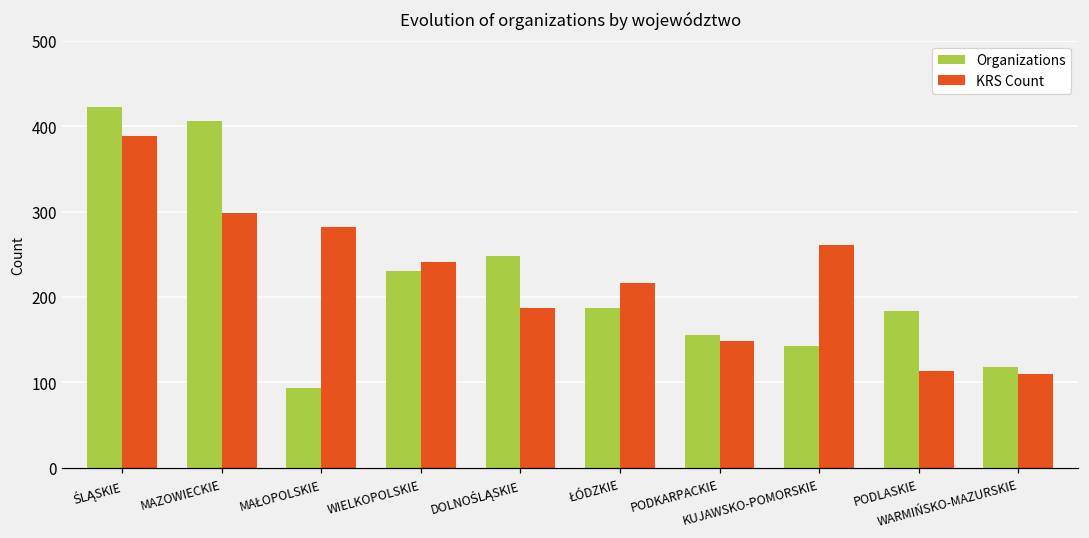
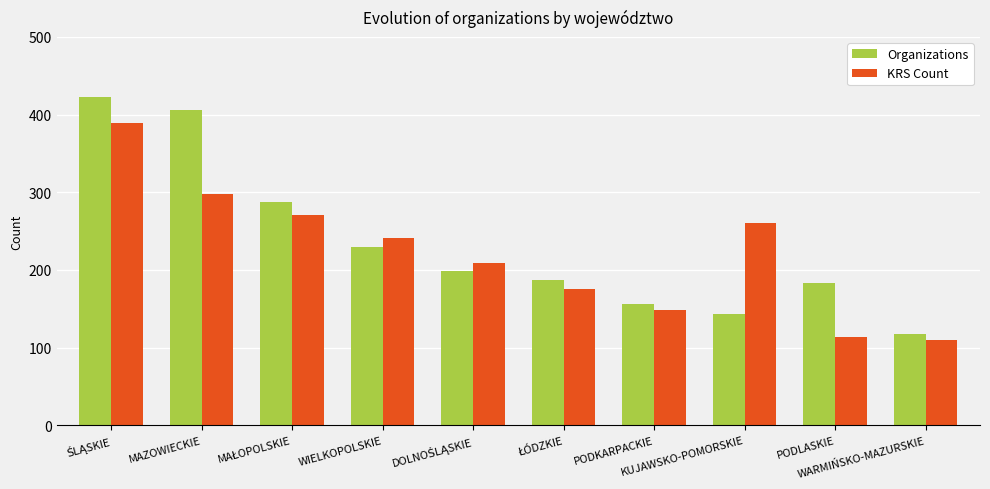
  {
    "Organizations": {
      "ŚLĄSKIE": 420,
      "MAZOWIECKIE": 410,
-     "MAŁOPOLSKIE": 90,
+     "MAŁOPOLSKIE": 290,
      "WIELKOPOLSKIE": 230,
-     "DOLNOŚLĄSKIE": 250,
+     "DOLNOŚLĄSKIE": 200,
      "ŁÓDZKIE": 190,
      "PODKARPACKIE": 160,
      "KUJAWSKO-POMORSKIE": 140,
      "PODLASKIE": 180,
      "WARMIŃSKO-MAZURSKIE": 120
    },
    "KRS Count": {
      "ŚLĄSKIE": 390,
      "MAZOWIECKIE": 300,
-     "MAŁOPOLSKIE": 280,
+     "MAŁOPOLSKIE": 270,
      "WIELKOPOLSKIE": 240,
-     "DOLNOŚLĄSKIE": 190,
-     "ŁÓDZKIE": 220,
+     "DOLNOŚLĄSKIE": 210,
+     "ŁÓDZKIE": 180,
      "PODKARPACKIE": 150,
      "KUJAWSKO-POMORSKIE": 260,
      "PODLASKIE": 110,
      "WARMIŃSKO-MAZURSKIE": 110
    }
  }
